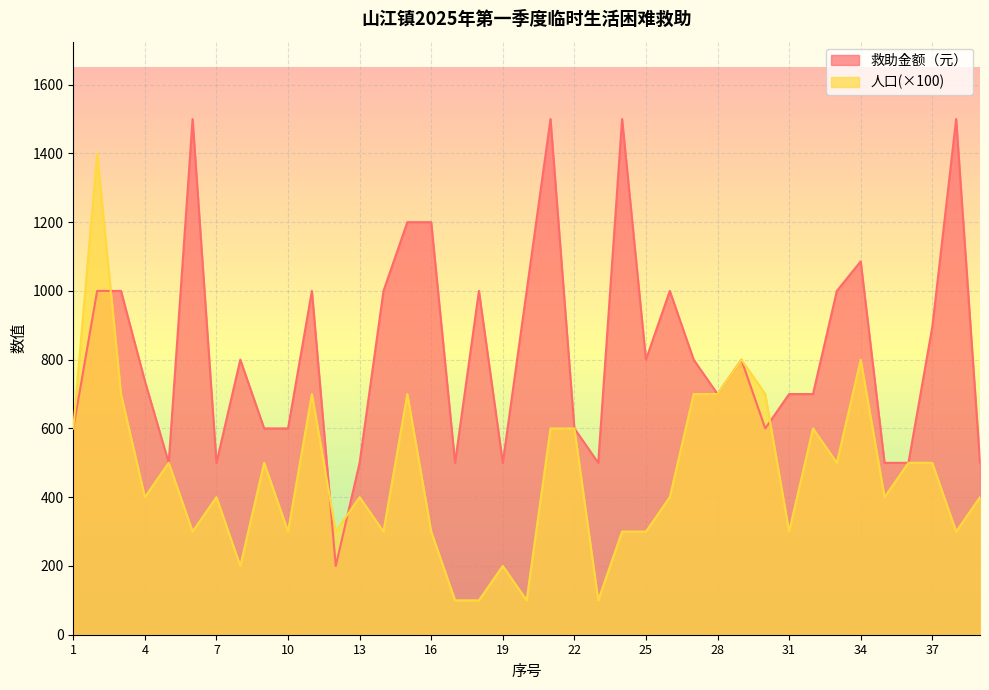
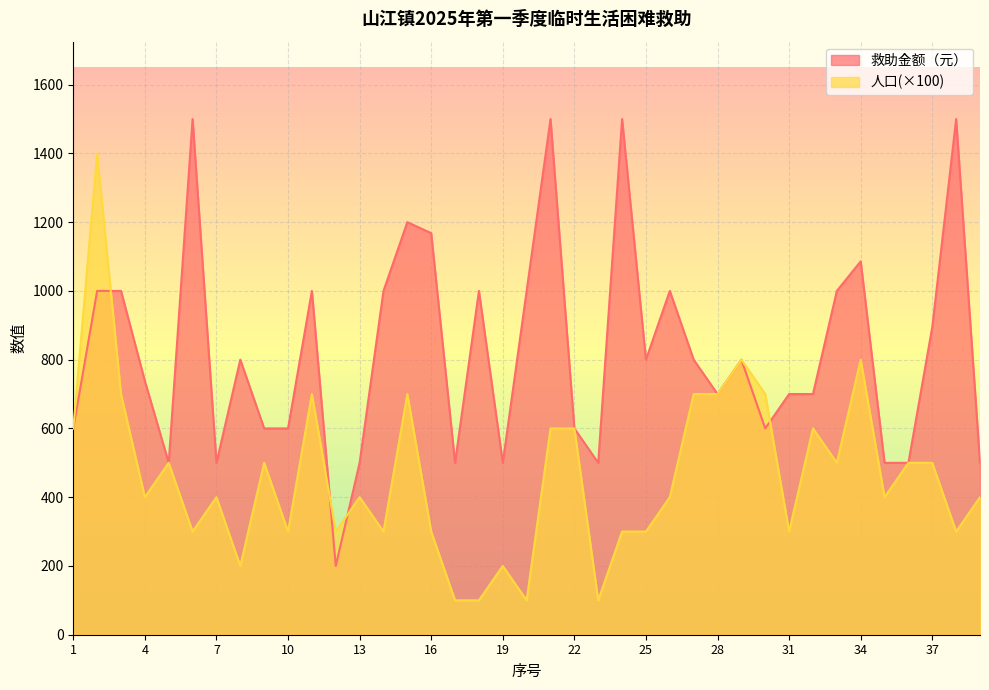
  {
    "救助金额（元）": {
      "4": 740,
      "7": 500,
      "10": 600,
      "13": 500,
-     "16": 1200,
+     "16": 1170,
      "19": 500,
      "25": 800,
      "31": 700,
      "34": 1090,
      "37": 900
    },
    "人口(×100)": {
      "4": 400,
      "7": 400,
      "10": 300,
      "13": 400,
      "16": 300,
      "19": 200,
      "25": 300,
      "31": 300,
      "34": 800,
      "37": 500
    }
  }
